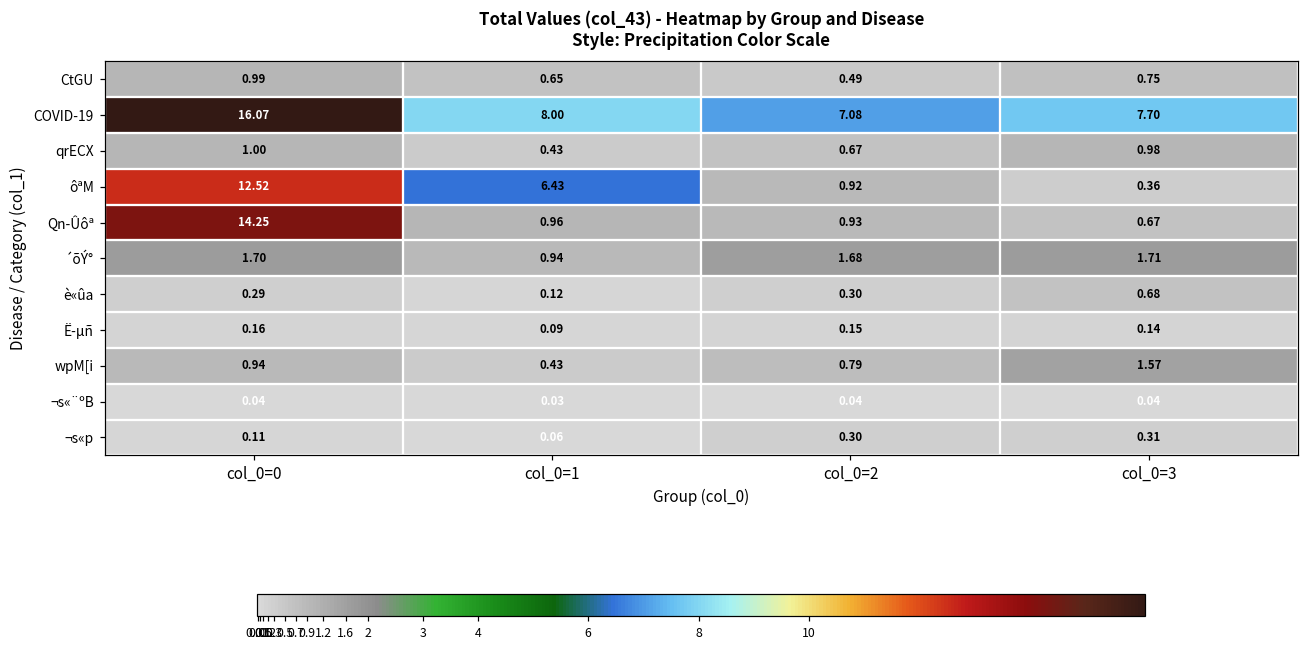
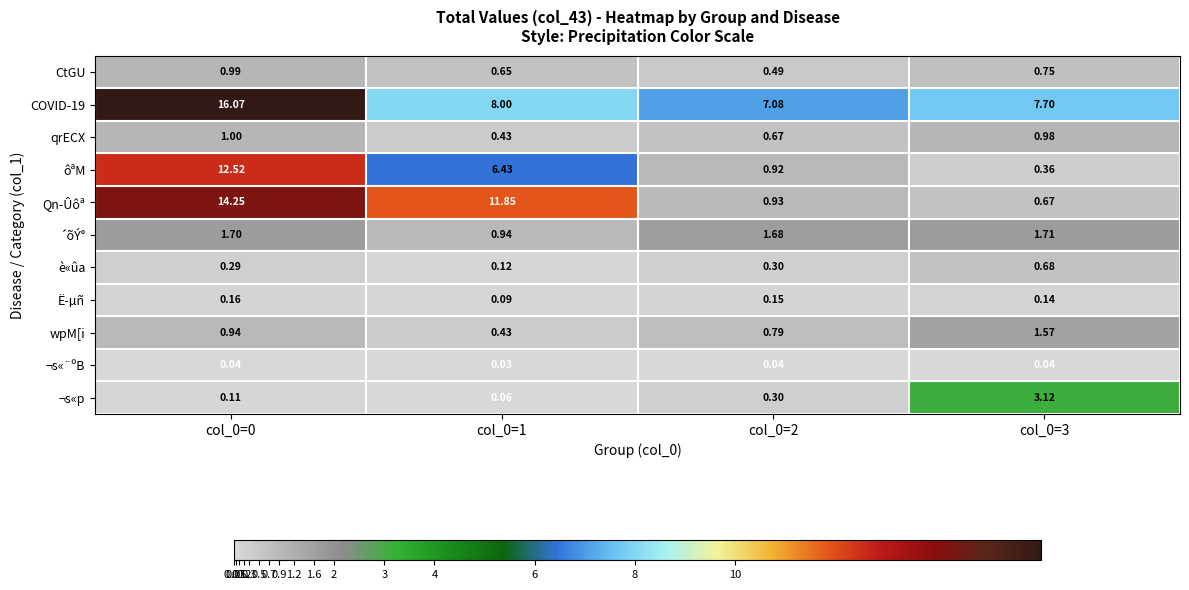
  {
    "CtGU": {
      "col_0=0": 0.99,
      "col_0=1": 0.65,
      "col_0=2": 0.49,
      "col_0=3": 0.75
    },
    "COVID-19": {
      "col_0=0": 16.07,
      "col_0=1": 8.00,
      "col_0=2": 7.08,
      "col_0=3": 7.70
    },
    "qrECX": {
      "col_0=0": 1.00,
      "col_0=1": 0.43,
      "col_0=2": 0.67,
      "col_0=3": 0.98
    },
    "ôªM": {
      "col_0=0": 12.52,
      "col_0=1": 6.43,
      "col_0=2": 0.92,
      "col_0=3": 0.36
    },
    "Qn-Ûôª": {
      "col_0=0": 14.25,
-     "col_0=1": 0.96,
+     "col_0=1": 11.85,
      "col_0=2": 0.93,
      "col_0=3": 0.67
    },
    "´õÝ°": {
      "col_0=0": 1.70,
      "col_0=1": 0.94,
      "col_0=2": 1.68,
      "col_0=3": 1.71
    },
    "è«ûa": {
      "col_0=0": 0.29,
      "col_0=1": 0.12,
      "col_0=2": 0.30,
      "col_0=3": 0.68
    },
    "Ë­µñ": {
      "col_0=0": 0.16,
      "col_0=1": 0.09,
      "col_0=2": 0.15,
      "col_0=3": 0.14
    },
    "wpM[i": {
      "col_0=0": 0.94,
      "col_0=1": 0.43,
      "col_0=2": 0.79,
      "col_0=3": 1.57
    },
    "¬s«p": {
      "col_0=0": 0.11,
      "col_0=2": 0.30,
-     "col_0=3": 0.31
+     "col_0=3": 3.12
    }
  }
